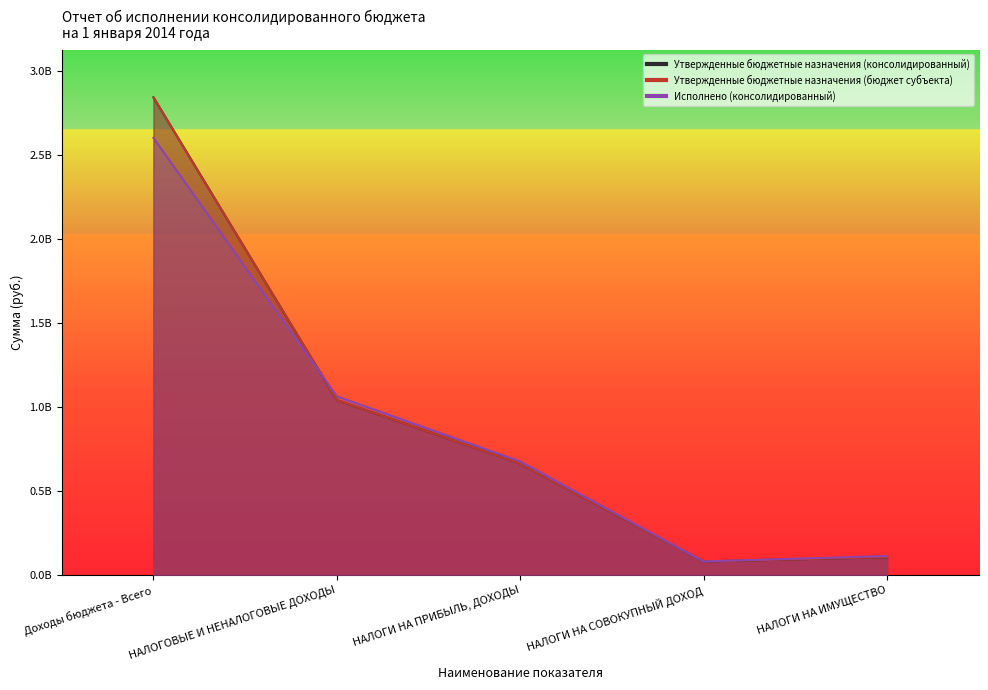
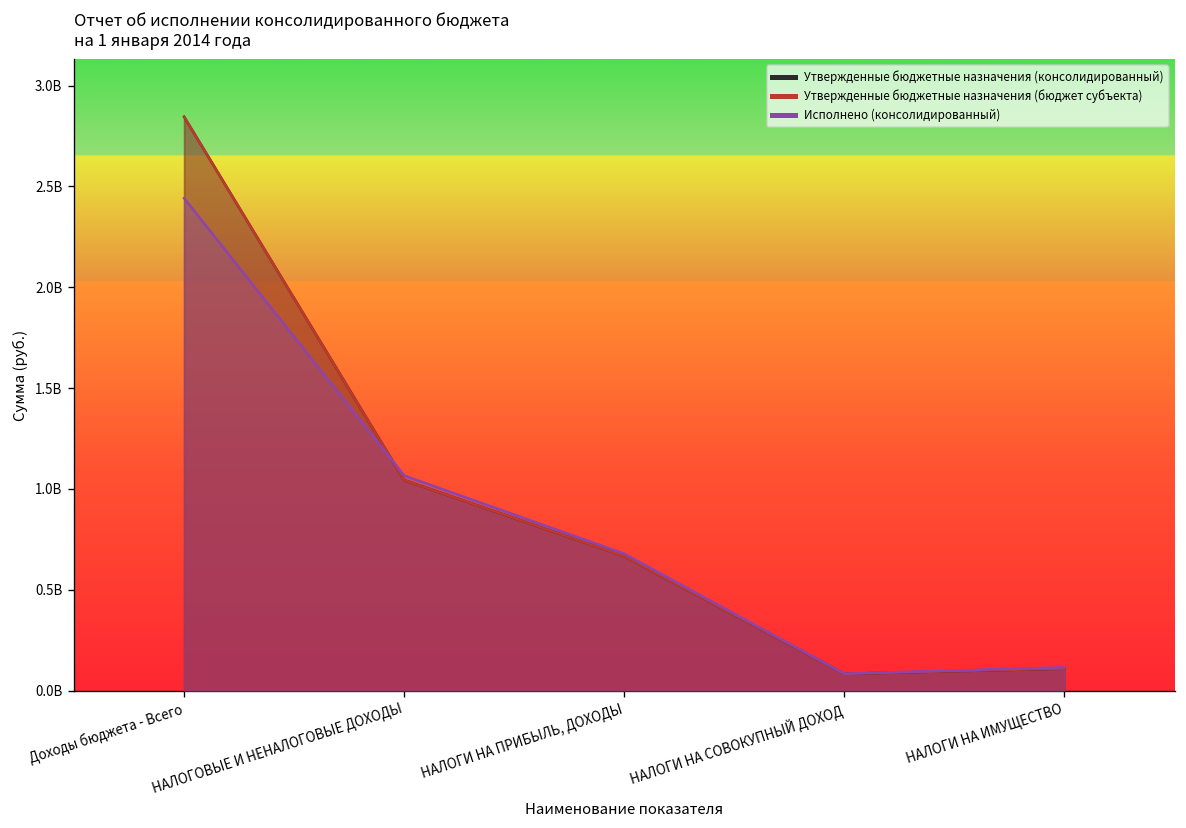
  {
    "Утвержденные бюджетные назначения (бюджет субъекта)": {
      "Доходы бюджета - Всего": 2850000000,
      "НАЛОГОВЫЕ И НЕНАЛОГОВЫЕ ДОХОДЫ": 1040000000
    },
    "Исполнено (консолидированный)": {
-     "Доходы бюджета - Всего": 2600000000,
+     "Доходы бюджета - Всего": 2440000000,
      "НАЛОГОВЫЕ И НЕНАЛОГОВЫЕ ДОХОДЫ": 1070000000
    }
  }
